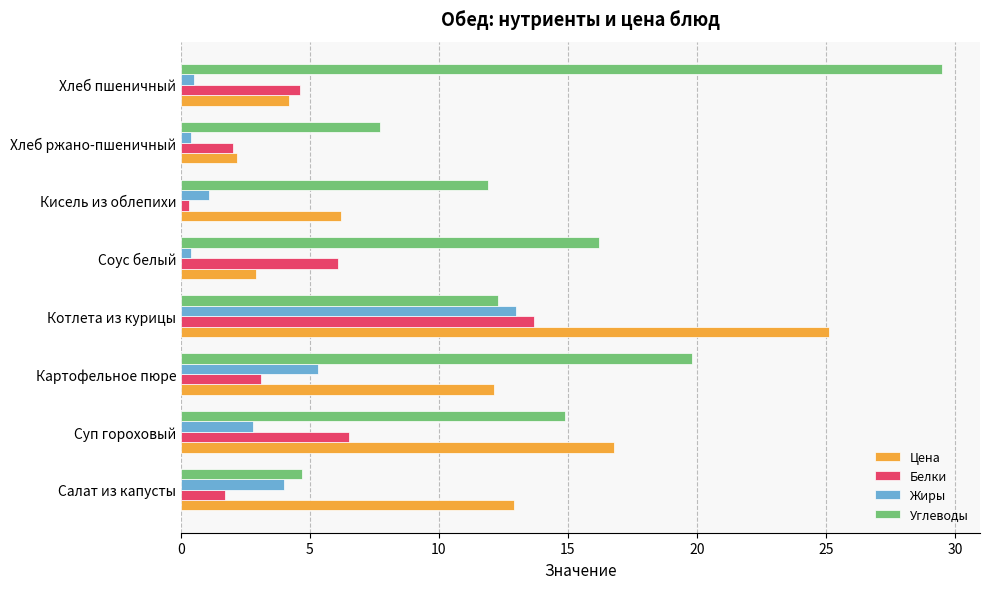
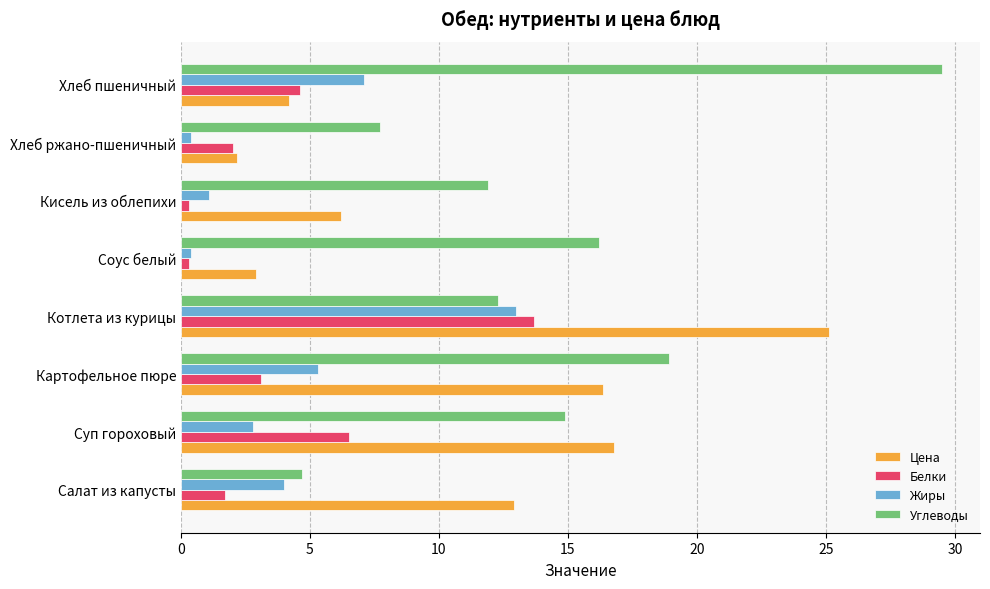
  {
    "Цена": {
      "Хлеб пшеничный": 4.2,
      "Хлеб ржано-пшеничный": 2.2,
      "Кисель из облепихи": 6.2,
      "Соус белый": 2.9,
      "Котлета из курицы": 25.1,
-     "Картофельное пюре": 12.1,
+     "Картофельное пюре": 16.4,
      "Суп гороховый": 16.8,
      "Салат из капусты": 12.9
    },
    "Белки": {
      "Хлеб пшеничный": 4.6,
      "Хлеб ржано-пшеничный": 2.0,
      "Кисель из облепихи": 0.3,
-     "Соус белый": 6.1,
+     "Соус белый": 0.3,
      "Котлета из курицы": 13.7,
      "Картофельное пюре": 3.1,
      "Суп гороховый": 6.5,
      "Салат из капусты": 1.7
    },
    "Жиры": {
-     "Хлеб пшеничный": 0.5,
+     "Хлеб пшеничный": 7.1,
      "Хлеб ржано-пшеничный": 0.4,
      "Кисель из облепихи": 1.1,
      "Соус белый": 0.4,
      "Котлета из курицы": 13.0,
      "Картофельное пюре": 5.3,
      "Суп гороховый": 2.8,
      "Салат из капусты": 4.0
    },
    "Углеводы": {
      "Хлеб пшеничный": 29.5,
      "Хлеб ржано-пшеничный": 7.7,
      "Кисель из облепихи": 11.9,
      "Соус белый": 16.2,
      "Котлета из курицы": 12.3,
-     "Картофельное пюре": 19.8,
+     "Картофельное пюре": 18.9,
      "Суп гороховый": 14.9,
      "Салат из капусты": 4.7
    }
  }
